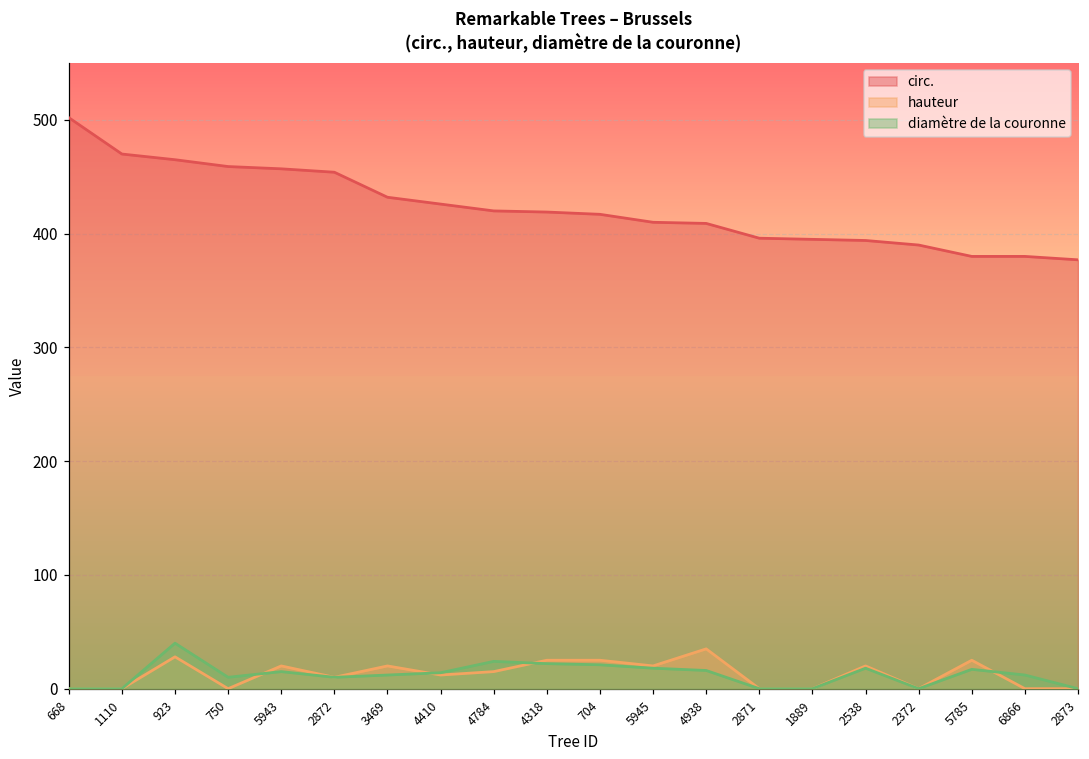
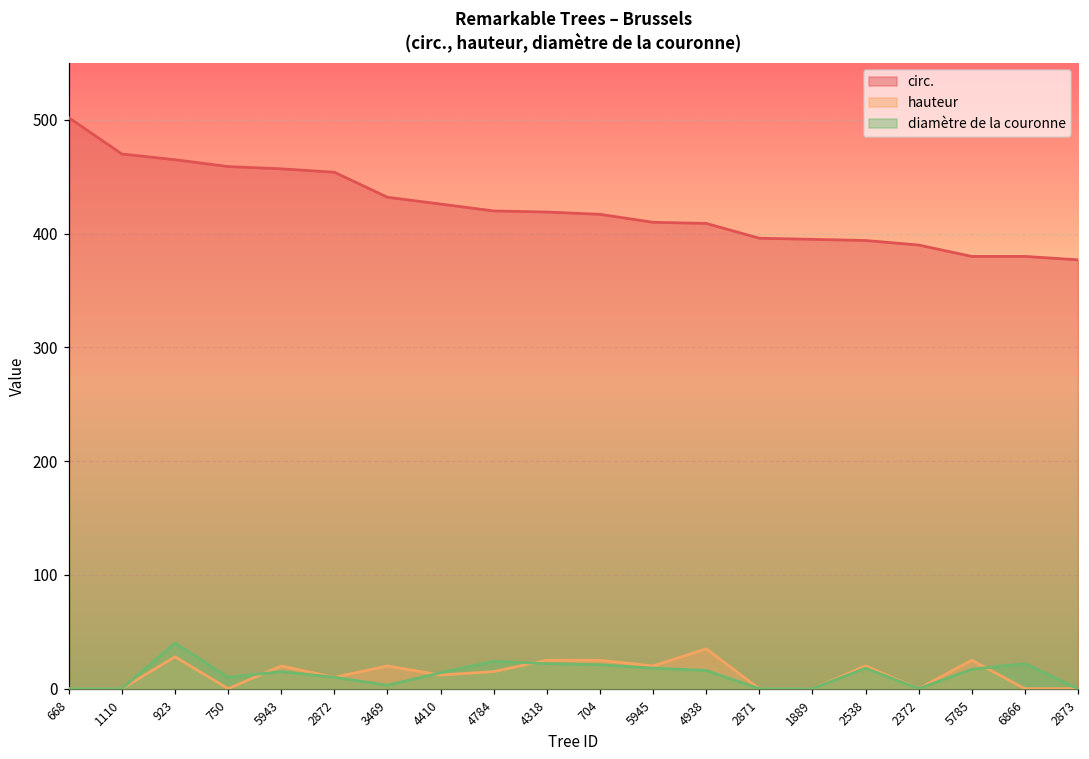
  {
    "diamètre de la couronne": {
      "923": 40,
      "750": 10,
      "5943": 15,
-     "3469": 12,
+     "3469": 3,
      "4784": 24,
      "4318": 22,
      "704": 21,
      "4938": 16,
      "5785": 17,
-     "6866": 12
+     "6866": 22
    }
  }
